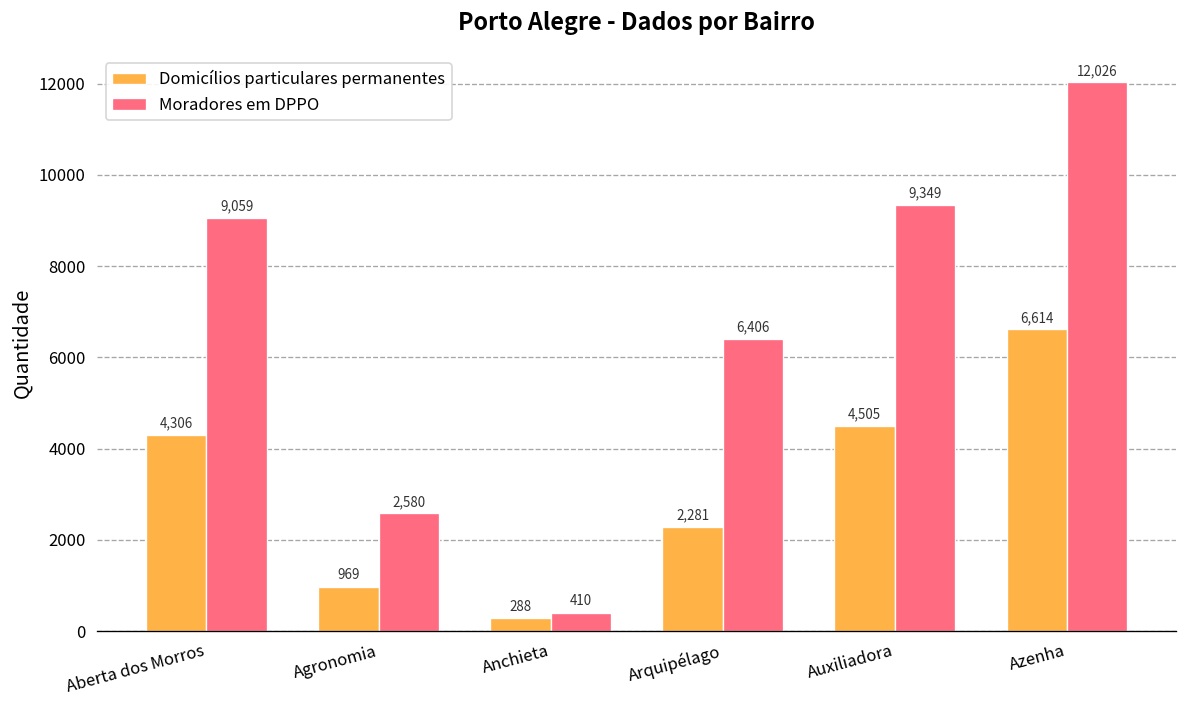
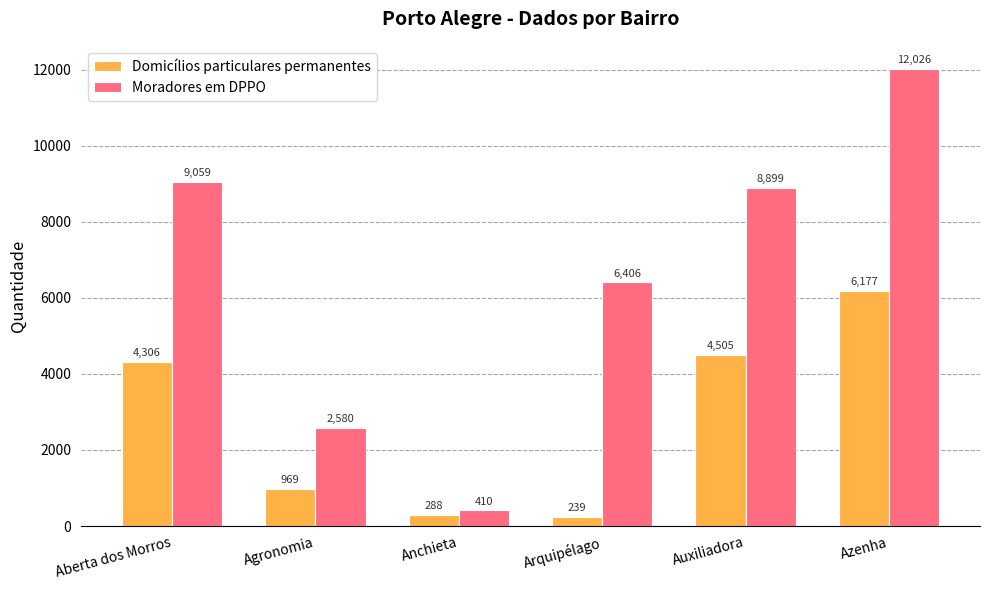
  {
    "Domicílios particulares permanentes": {
      "Aberta dos Morros": "4,306",
      "Agronomia": "969",
      "Anchieta": "288",
-     "Arquipélago": "2,281",
+     "Arquipélago": "239",
      "Auxiliadora": "4,505",
-     "Azenha": "6,614"
+     "Azenha": "6,177"
    },
    "Moradores em DPPO": {
      "Aberta dos Morros": "9,059",
      "Agronomia": "2,580",
      "Anchieta": "410",
      "Arquipélago": "6,406",
-     "Auxiliadora": "9,349",
+     "Auxiliadora": "8,899",
      "Azenha": "12,026"
    }
  }
